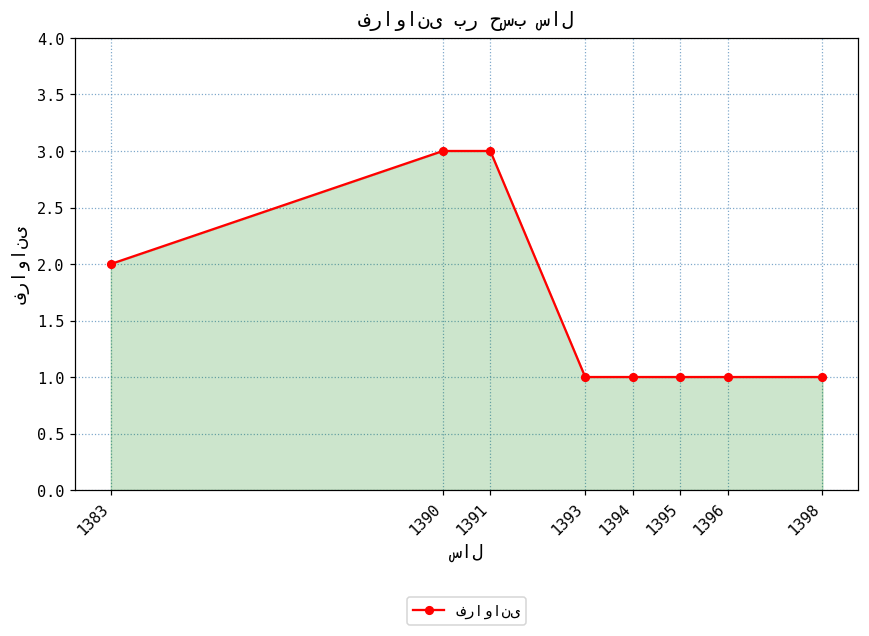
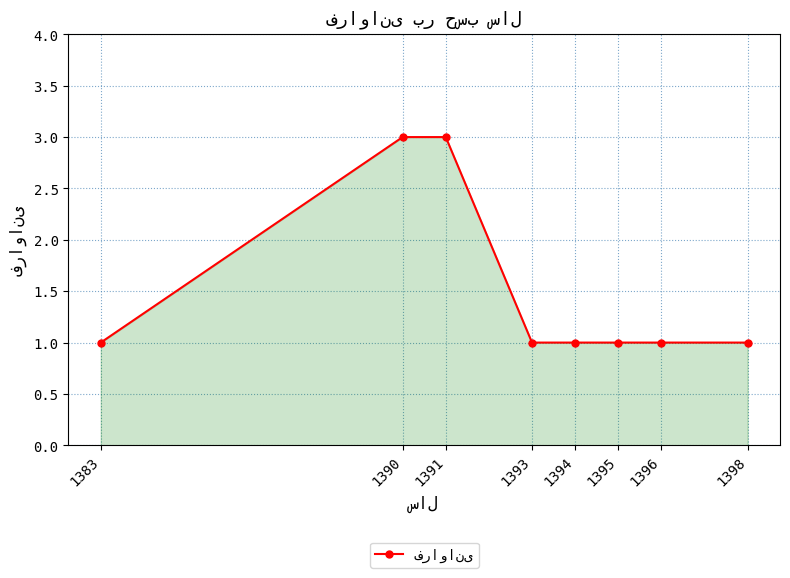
  {
-   "1383": 2,
+   "1383": 1,
    "1390": 3,
    "1391": 3,
    "1393": 1,
    "1394": 1,
    "1395": 1,
    "1396": 1,
    "1398": 1
  }
